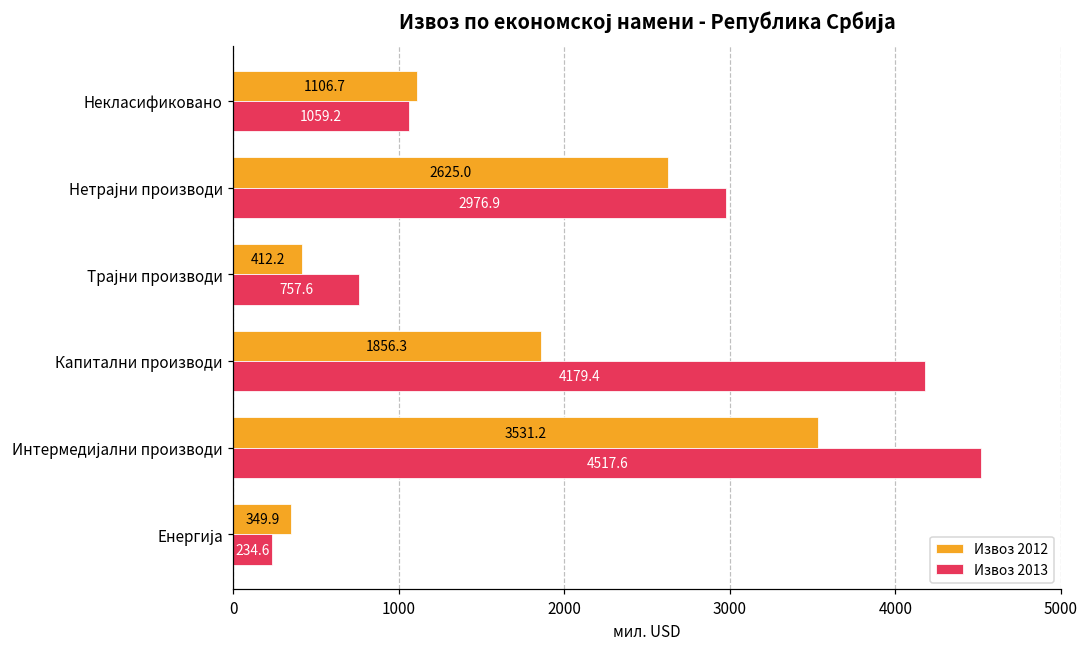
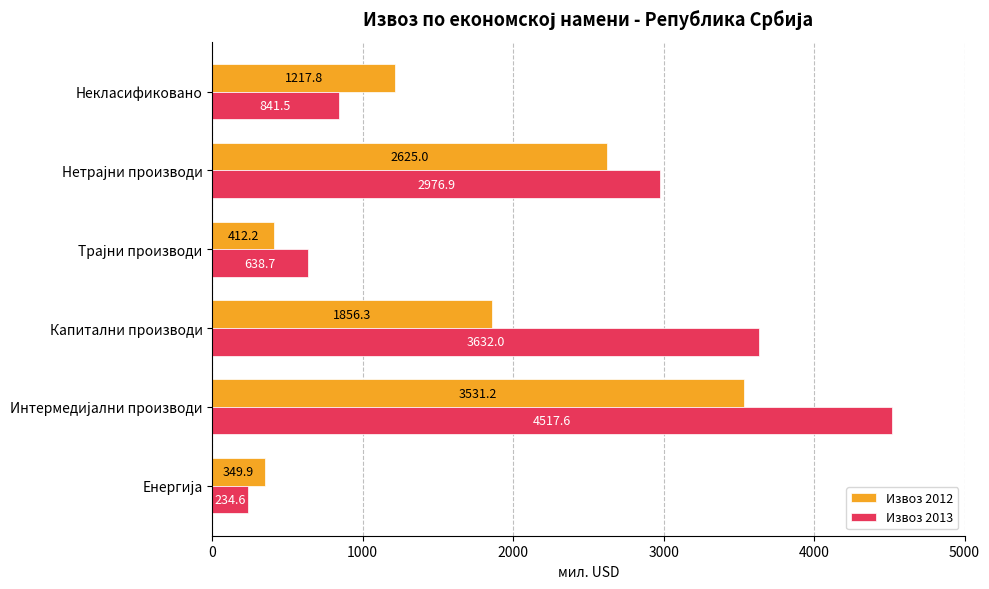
  {
    "Извоз 2012": {
-     "Некласификовано": 1106.7,
+     "Некласификовано": 1217.8,
      "Нетрајни производи": 2625.0,
      "Трајни производи": 412.2,
      "Капитални производи": 1856.3,
      "Интермедијални производи": 3531.2,
      "Енергија": 349.9
    },
    "Извоз 2013": {
-     "Некласификовано": 1059.2,
+     "Некласификовано": 841.5,
      "Нетрајни производи": 2976.9,
-     "Трајни производи": 757.6,
-     "Капитални производи": 4179.4,
+     "Трајни производи": 638.7,
+     "Капитални производи": 3632.0,
      "Интермедијални производи": 4517.6,
      "Енергија": 234.6
    }
  }
